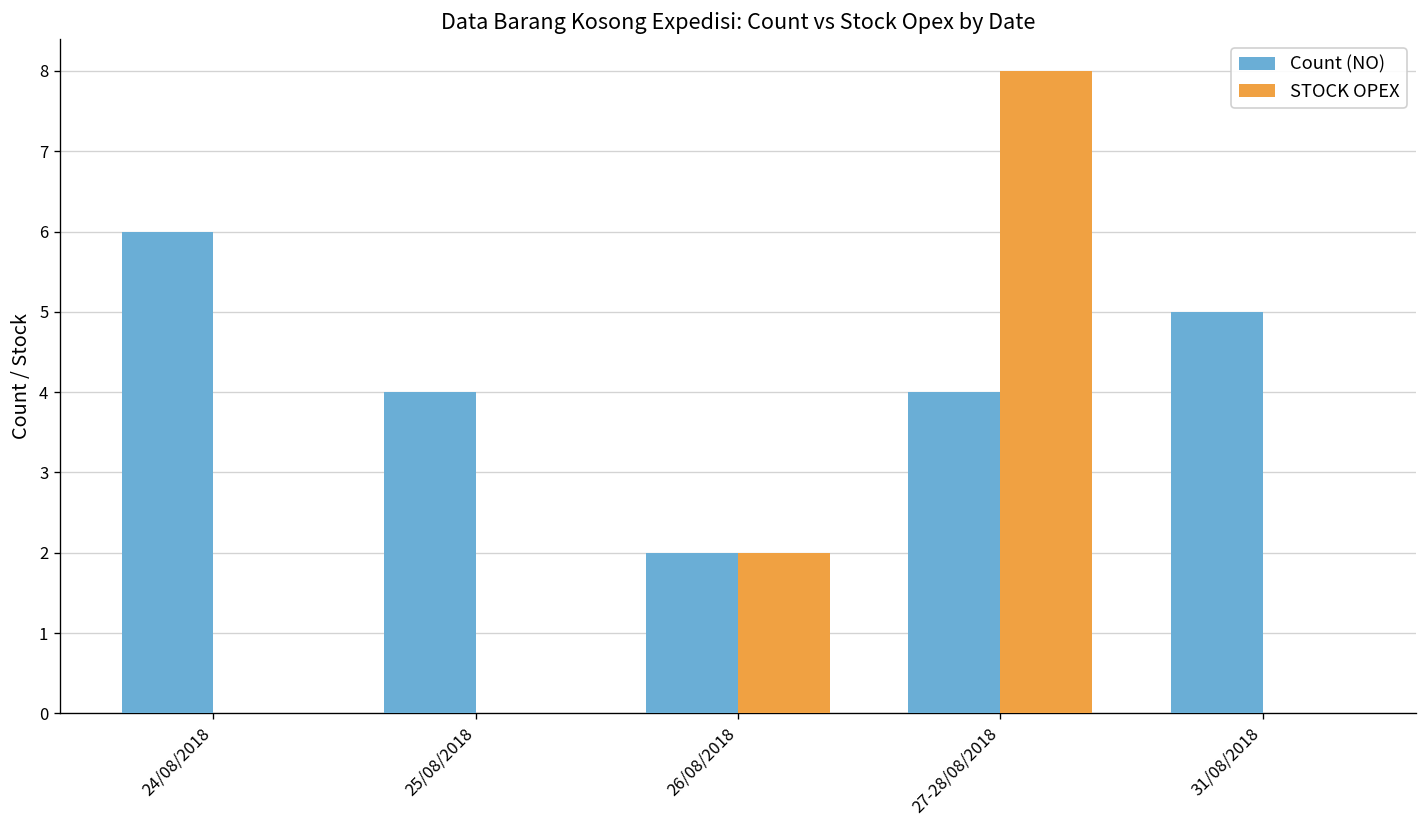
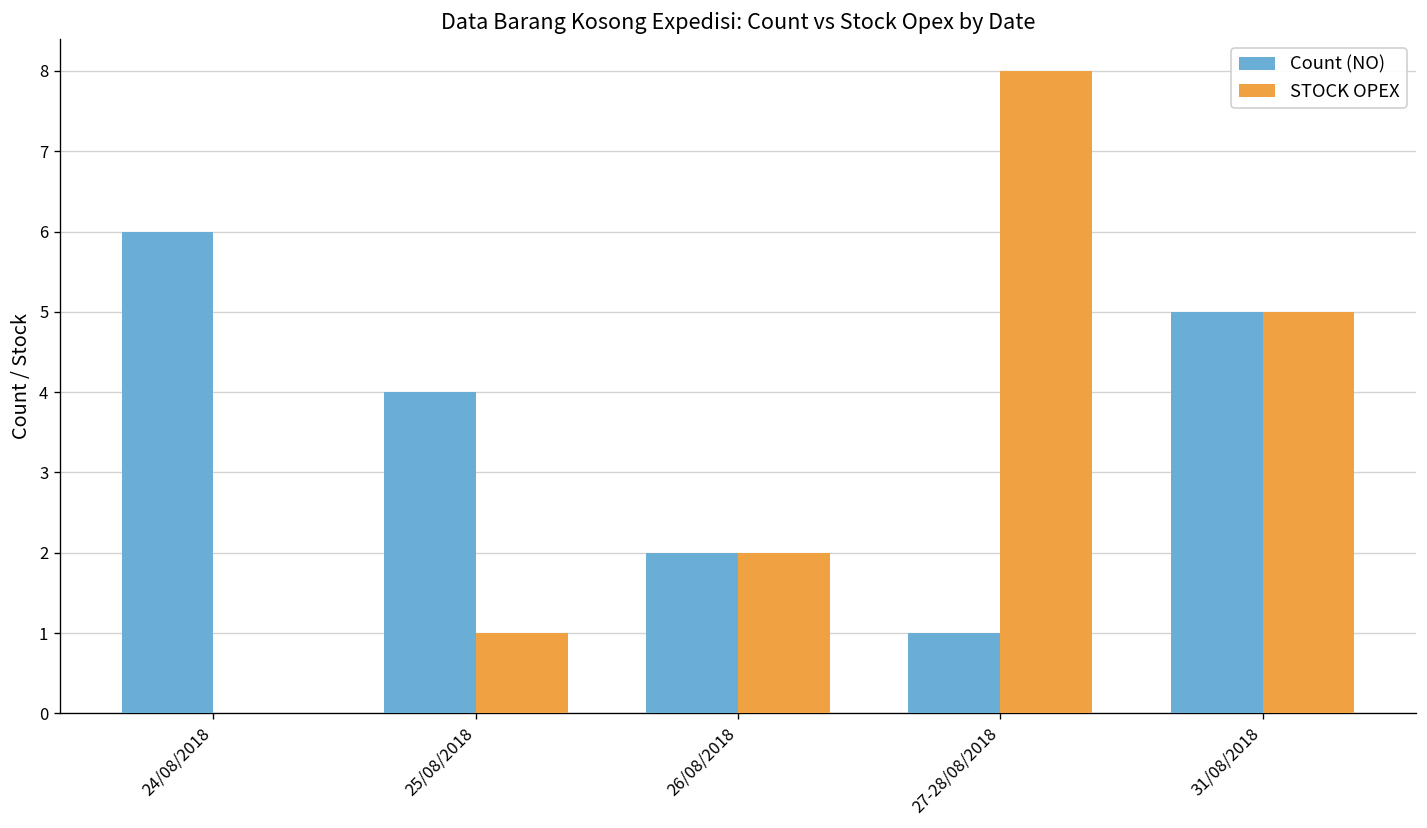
  {
    "Count (NO)": {
      "24/08/2018": 6,
      "25/08/2018": 4,
      "26/08/2018": 2,
-     "27-28/08/2018": 4,
+     "27-28/08/2018": 1,
      "31/08/2018": 5
    },
    "STOCK OPEX": {
      "24/08/2018": 0,
-     "25/08/2018": 0,
+     "25/08/2018": 1,
      "26/08/2018": 2,
      "27-28/08/2018": 8,
-     "31/08/2018": 0
+     "31/08/2018": 5
    }
  }
